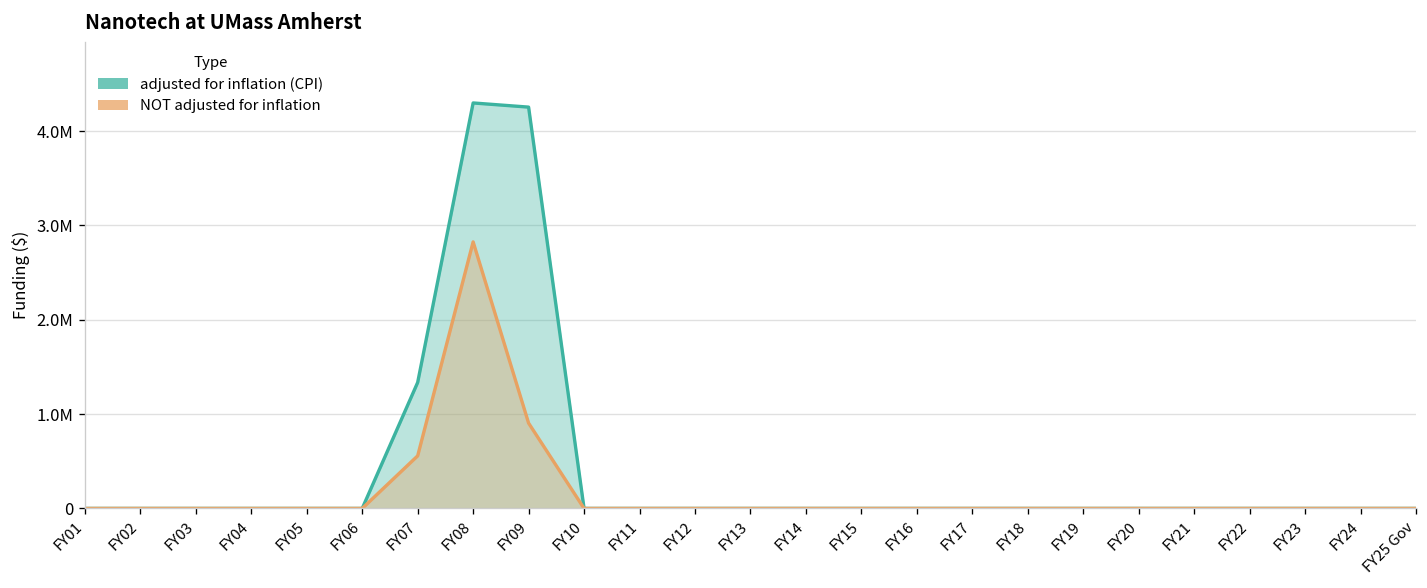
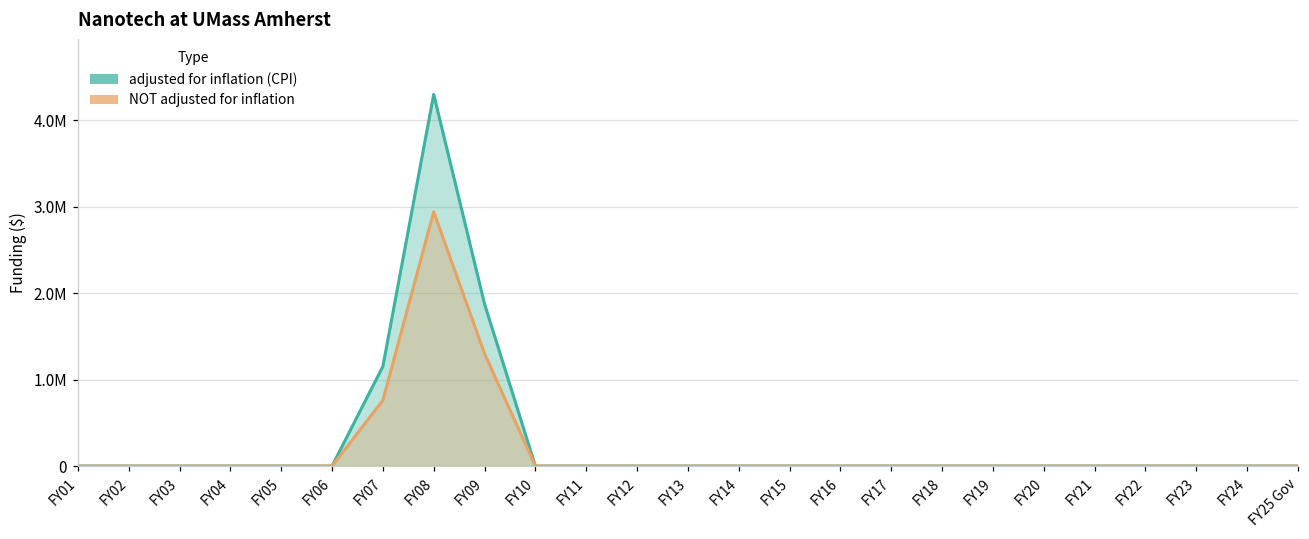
  {
    "adjusted for inflation (CPI)": {
-     "FY07": 1300000,
+     "FY07": 1200000,
      "FY08": 4300000,
-     "FY09": 4300000
+     "FY09": 1900000
    },
    "NOT adjusted for inflation": {
-     "FY07": 600000,
-     "FY08": 2800000,
-     "FY09": 900000
+     "FY07": 800000,
+     "FY08": 2900000,
+     "FY09": 1300000
    }
  }
